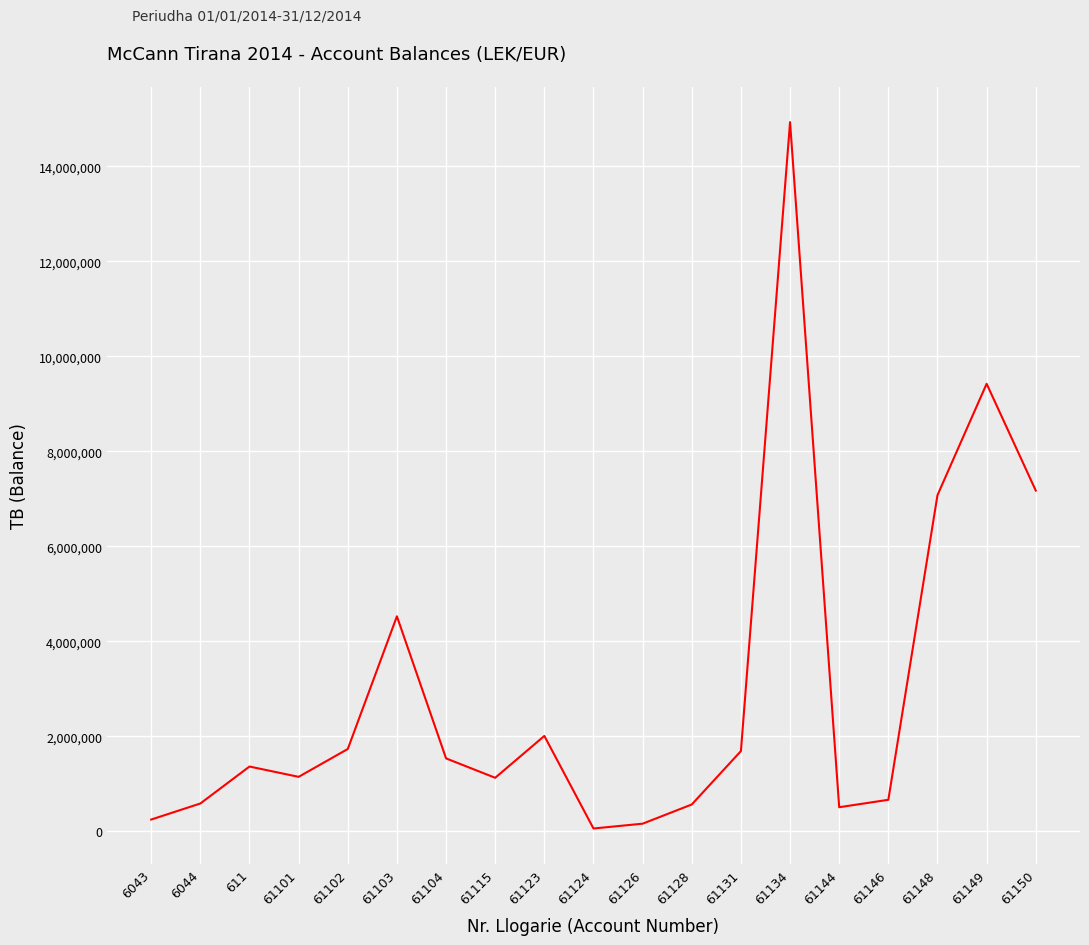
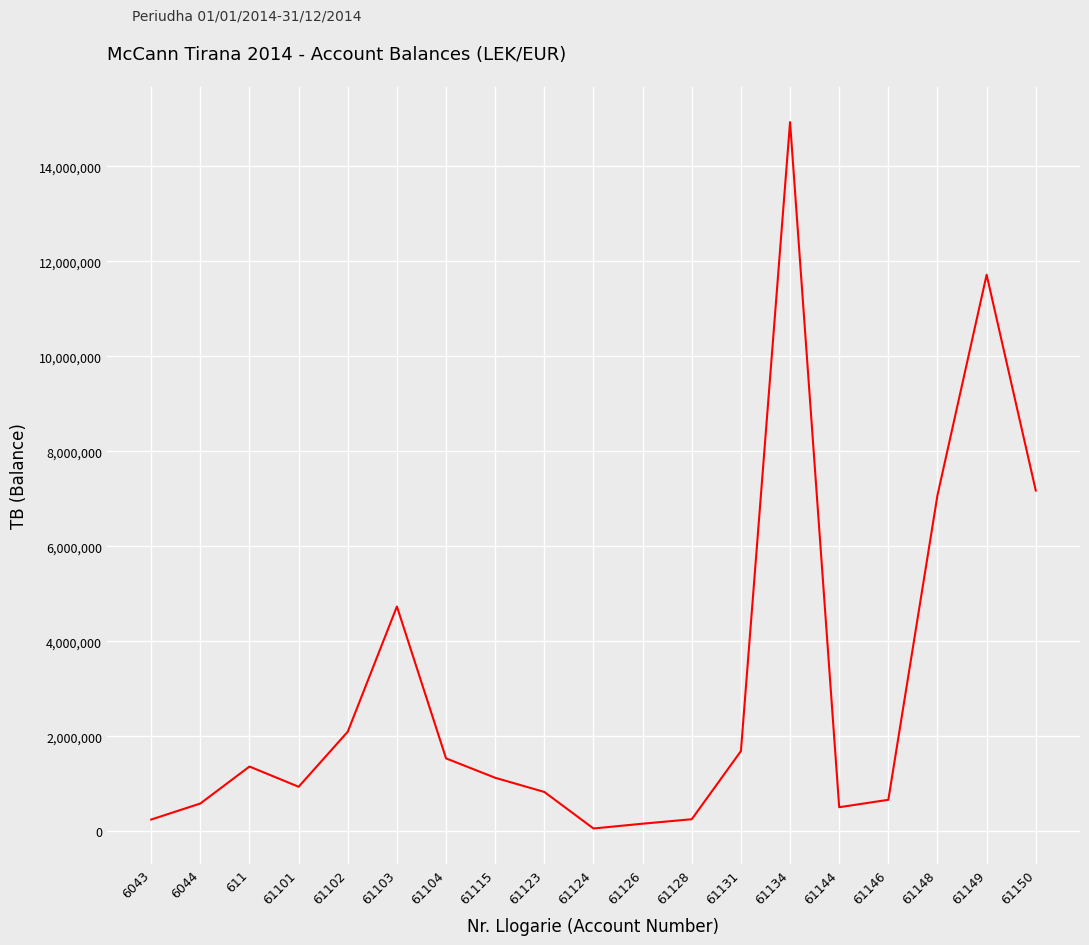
  {
    "6043": "300,000",
    "6044": "600,000",
    "611": "1,400,000",
-   "61101": "1,100,000",
-   "61102": "1,700,000",
-   "61103": "4,500,000",
+   "61101": "900,000",
+   "61102": "2,100,000",
+   "61103": "4,700,000",
    "61104": "1,500,000",
    "61115": "1,100,000",
-   "61123": "2,000,000",
+   "61123": "800,000",
    "61124": "100,000",
    "61126": "200,000",
-   "61128": "600,000",
+   "61128": "300,000",
    "61131": "1,700,000",
    "61134": "14,900,000",
    "61144": "500,000",
    "61146": "700,000",
    "61148": "7,100,000",
-   "61149": "9,400,000",
+   "61149": "11,700,000",
    "61150": "7,200,000"
  }
